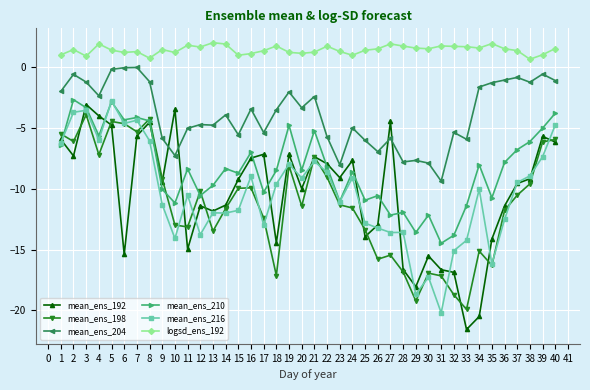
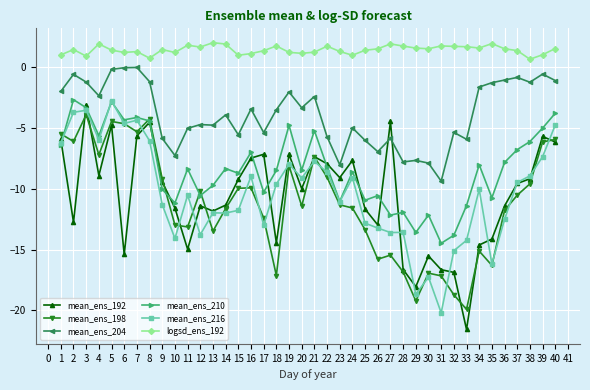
  {
    "mean_ens_192": {
      "1": -5.9,
-     "2": -7.3,
+     "2": -12.7,
      "3": -3.1,
-     "4": -4.0,
+     "4": -8.9,
      "5": -4.8,
      "6": -15.4,
      "7": -5.6,
      "9": -9.4,
-     "10": -3.4,
+     "10": -11.6,
      "11": -15.0,
      "12": -11.4,
      "14": -11.3,
      "15": -9.2,
      "16": -7.5,
      "17": -7.2,
      "18": -14.4,
      "19": -7.2,
      "20": -10.0,
      "22": -7.9,
      "23": -9.1,
      "24": -7.7,
-     "25": -13.9,
+     "25": -11.7,
      "26": -13.0,
      "27": -4.5,
      "29": -18.0,
      "30": -15.5,
      "31": -16.6,
      "32": -16.9,
      "33": -21.6,
-     "34": -20.5,
+     "34": -14.6,
      "35": -14.1,
      "36": -11.4,
      "38": -9.2,
      "39": -5.7
    }
  }
